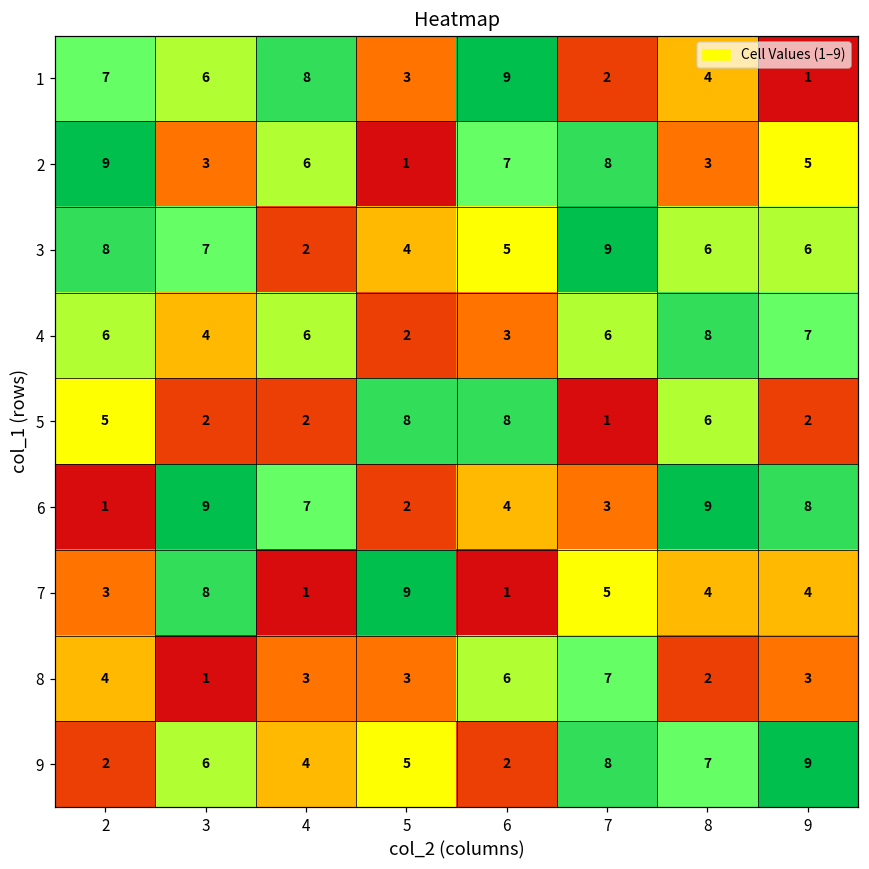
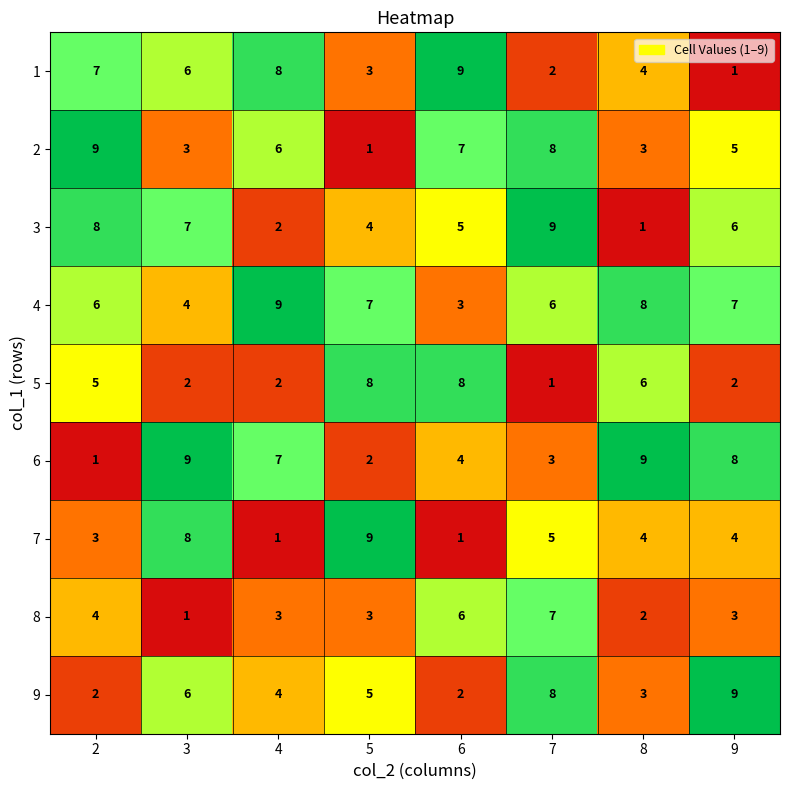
  {
    "1": {
      "2": 7,
      "3": 6,
      "4": 8,
      "5": 3,
      "6": 9,
      "7": 2,
      "8": 4,
      "9": 1
    },
    "2": {
      "2": 9,
      "3": 3,
      "4": 6,
      "5": 1,
      "6": 7,
      "7": 8,
      "8": 3,
      "9": 5
    },
    "3": {
      "2": 8,
      "3": 7,
      "4": 2,
      "5": 4,
      "6": 5,
      "7": 9,
-     "8": 6,
+     "8": 1,
      "9": 6
    },
    "4": {
      "2": 6,
      "3": 4,
-     "4": 6,
-     "5": 2,
+     "4": 9,
+     "5": 7,
      "6": 3,
      "7": 6,
      "8": 8,
      "9": 7
    },
    "5": {
      "2": 5,
      "3": 2,
      "4": 2,
      "5": 8,
      "6": 8,
      "7": 1,
      "8": 6,
      "9": 2
    },
    "6": {
      "2": 1,
      "3": 9,
      "4": 7,
      "5": 2,
      "6": 4,
      "7": 3,
      "8": 9,
      "9": 8
    },
    "7": {
      "2": 3,
      "3": 8,
      "4": 1,
      "5": 9,
      "6": 1,
      "7": 5,
      "8": 4,
      "9": 4
    },
    "8": {
      "2": 4,
      "3": 1,
      "4": 3,
      "5": 3,
      "6": 6,
      "7": 7,
      "8": 2,
      "9": 3
    },
    "9": {
      "2": 2,
      "3": 6,
      "4": 4,
      "5": 5,
      "6": 2,
      "7": 8,
-     "8": 7,
+     "8": 3,
      "9": 9
    }
  }
